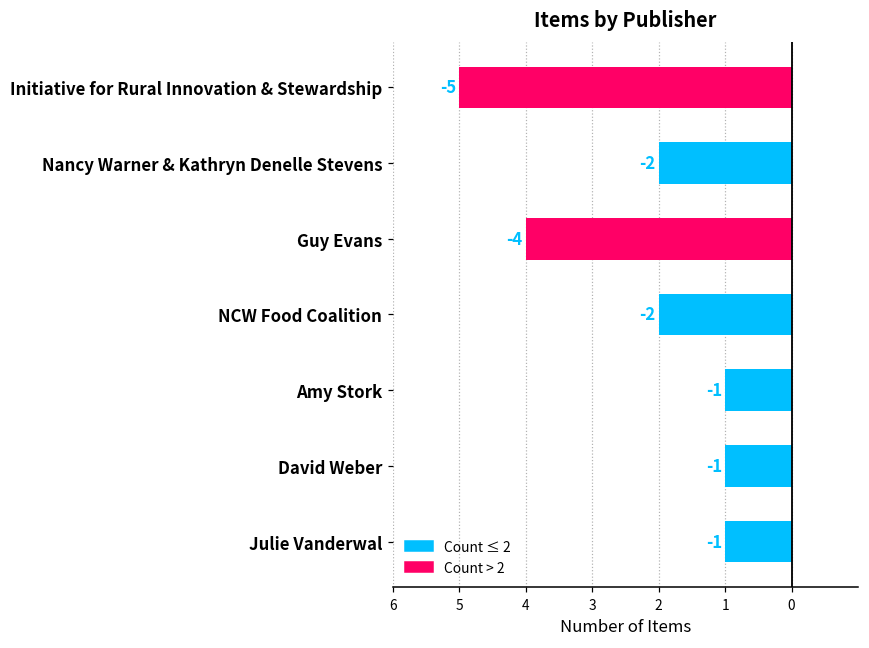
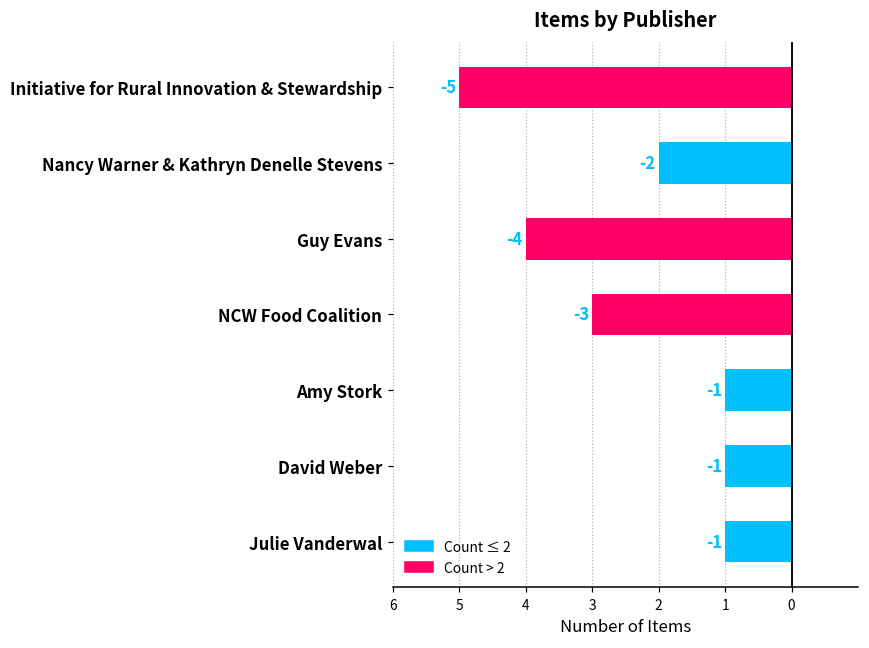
  {
    "Initiative for Rural Innovation & Stewardship": -5,
    "Nancy Warner & Kathryn Denelle Stevens": -2,
    "Guy Evans": -4,
-   "NCW Food Coalition": -2,
+   "NCW Food Coalition": -3,
    "Amy Stork": -1,
    "David Weber": -1,
    "Julie Vanderwal": -1
  }
